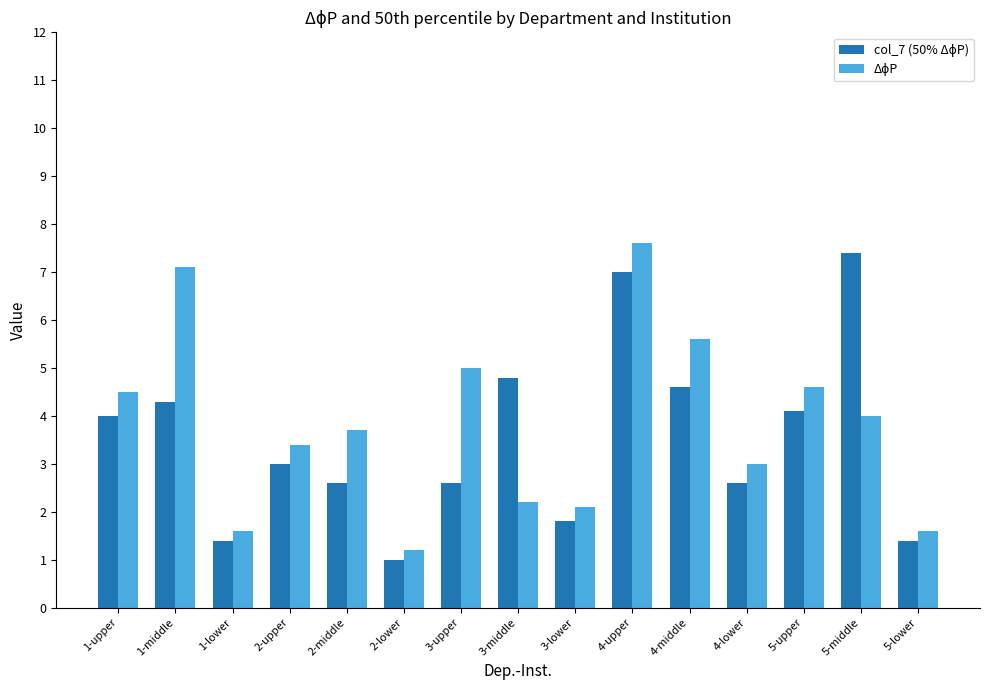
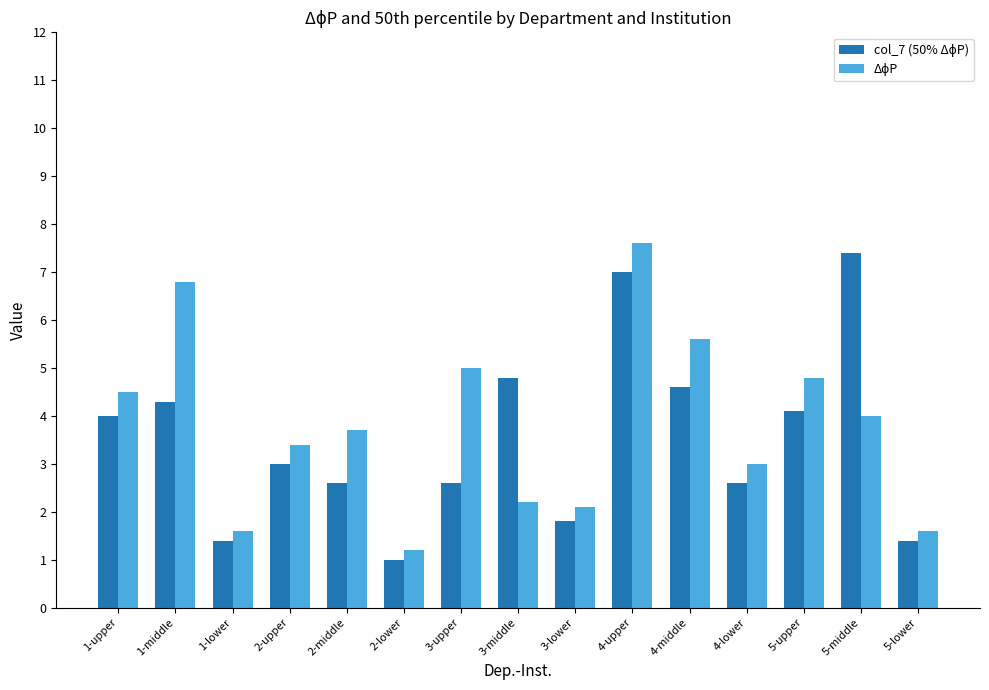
  {
    "col_7 (50% ΔϕP)": {
      "1-upper": 4.0,
      "1-middle": 4.3,
      "1-lower": 1.4,
      "2-upper": 3.0,
      "2-middle": 2.6,
      "2-lower": 1.0,
      "3-upper": 2.6,
      "3-middle": 4.8,
      "3-lower": 1.8,
      "4-upper": 7.0,
      "4-middle": 4.6,
      "4-lower": 2.6,
      "5-upper": 4.1,
      "5-middle": 7.4,
      "5-lower": 1.4
    },
    "ΔϕP": {
      "1-upper": 4.5,
-     "1-middle": 7.1,
+     "1-middle": 6.8,
      "1-lower": 1.6,
      "2-upper": 3.4,
      "2-middle": 3.7,
      "2-lower": 1.2,
      "3-upper": 5.0,
      "3-middle": 2.2,
      "3-lower": 2.1,
      "4-upper": 7.6,
      "4-middle": 5.6,
      "4-lower": 3.0,
-     "5-upper": 4.6,
+     "5-upper": 4.8,
      "5-middle": 4.0,
      "5-lower": 1.6
    }
  }
